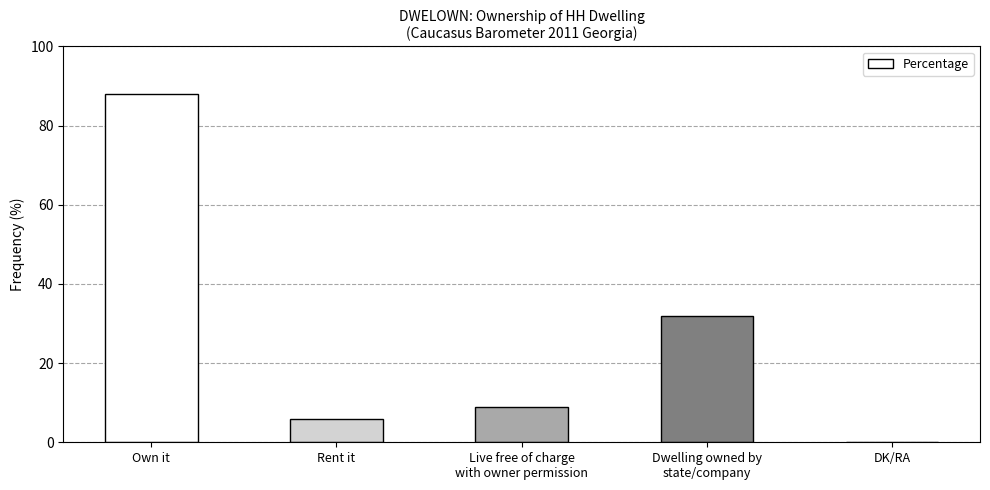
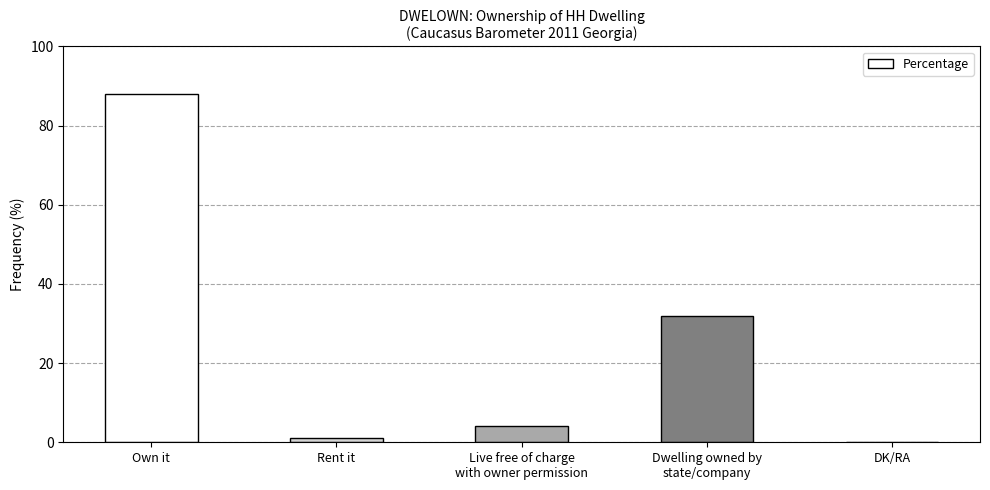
  {
    "Own it": 88,
-   "Rent it": 6,
-   "Live free of charge with owner permission": 9,
+   "Rent it": 1,
+   "Live free of charge with owner permission": 4,
    "Dwelling owned by state/company": 32,
    "DK/RA": 0
  }
